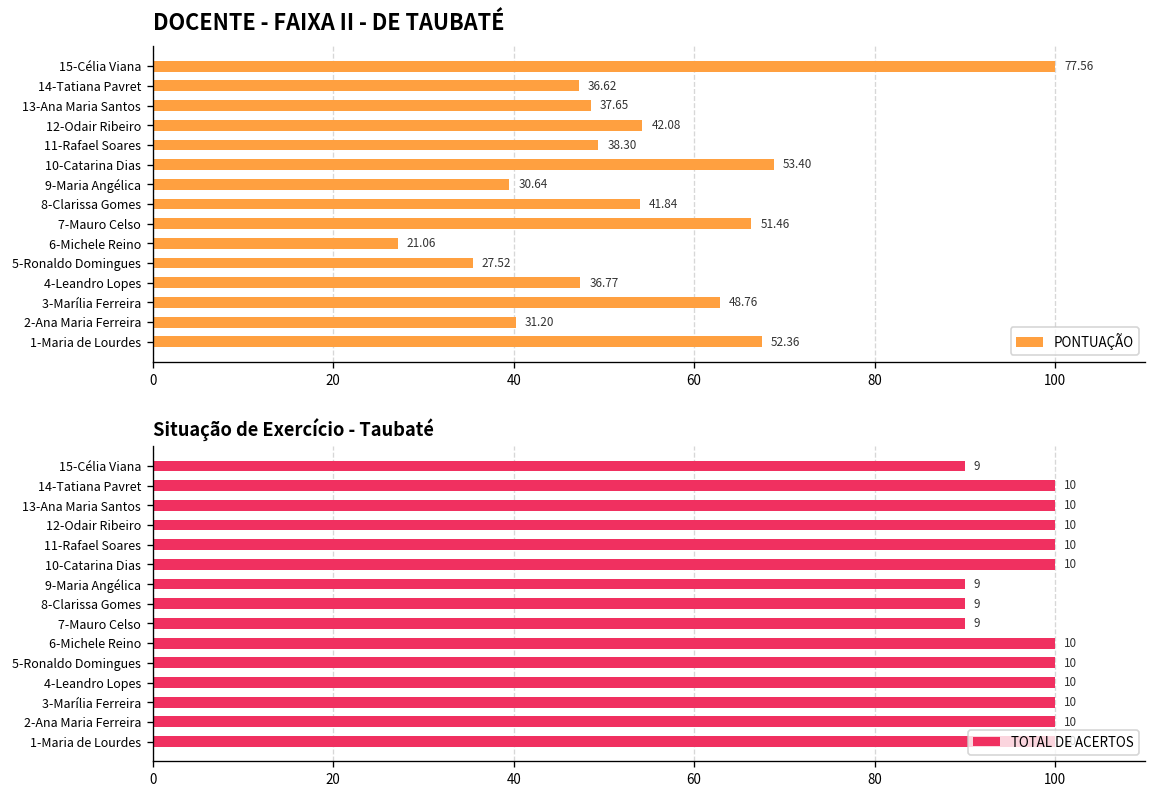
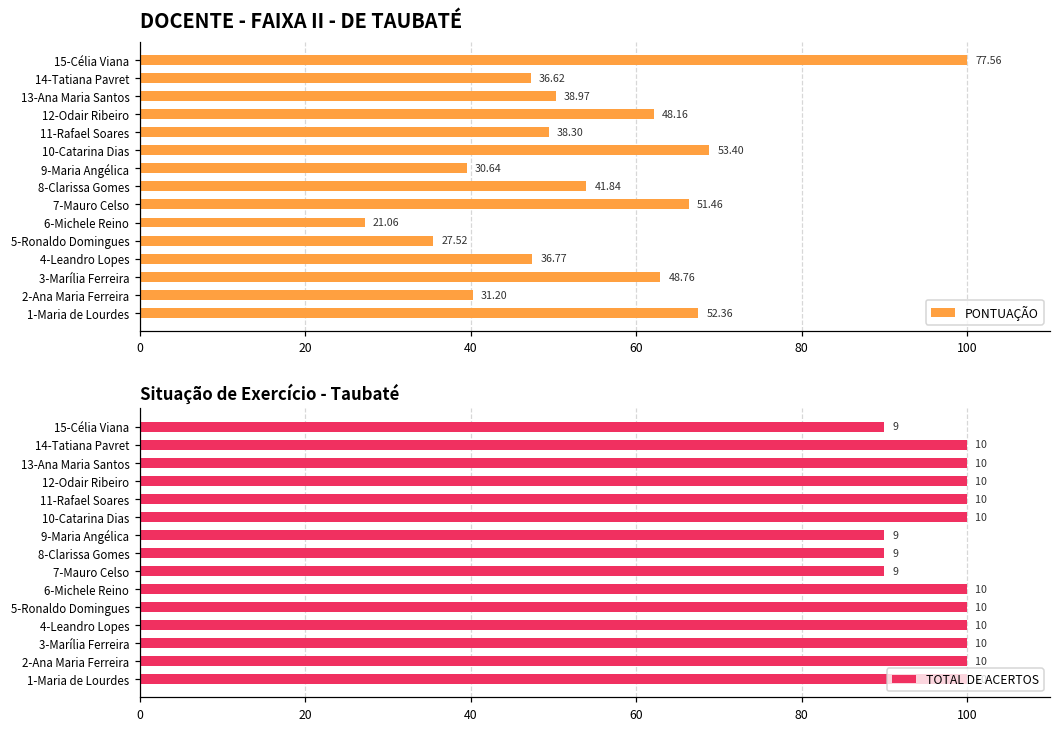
  {
    "DOCENTE - FAIXA II - DE TAUBATÉ": {
-     "13-Ana Maria Santos": 37.65,
-     "12-Odair Ribeiro": 42.08
+     "13-Ana Maria Santos": 38.97,
+     "12-Odair Ribeiro": 48.16
    }
  }
